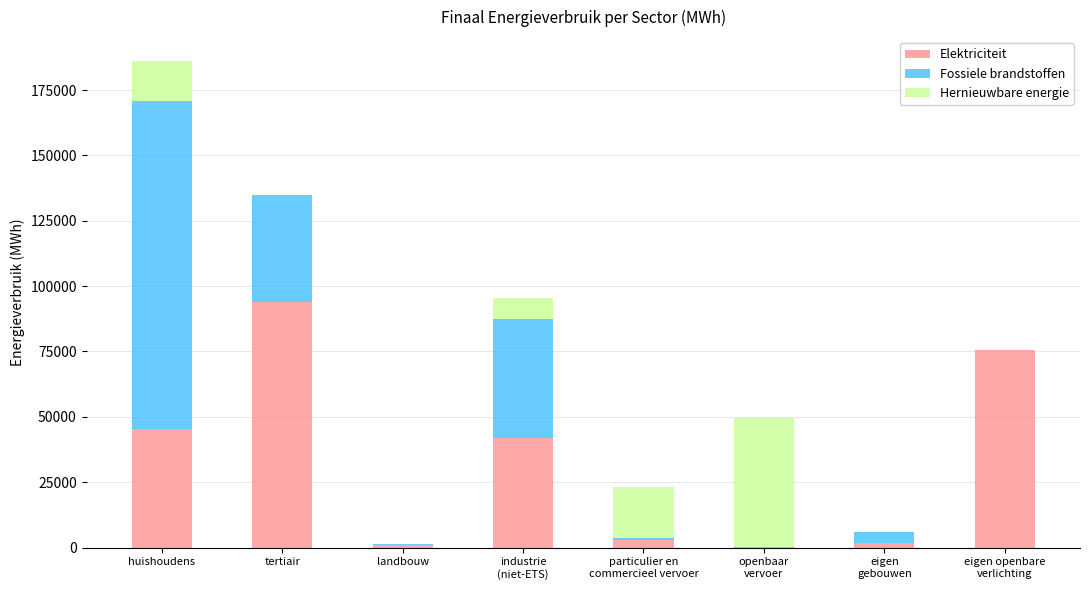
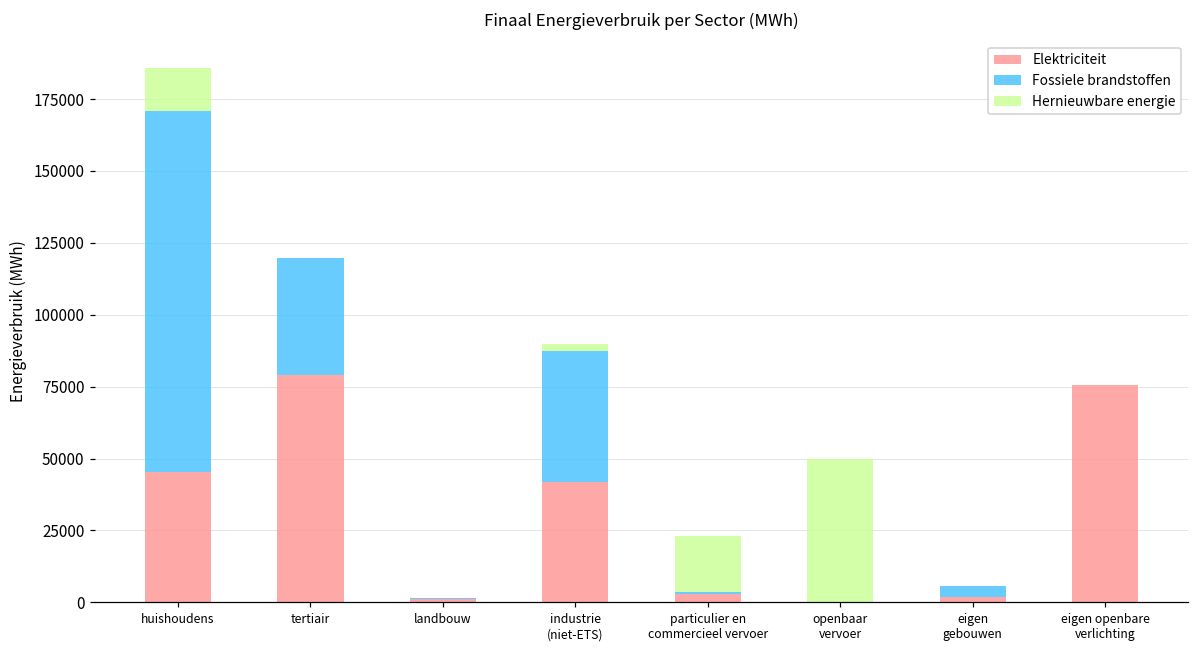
  {
    "Elektriciteit": {
      "huishoudens": 45000,
-     "tertiair": 94000,
+     "tertiair": 79000,
      "landbouw": 1000,
      "industrie (niet-ETS)": 42000,
      "particulier en commercieel vervoer": 3000,
      "eigen gebouwen": 2000,
      "eigen openbare verlichting": 76000
    },
    "Fossiele brandstoffen": {
      "huishoudens": 126000,
      "tertiair": 41000,
      "industrie (niet-ETS)": 46000,
      "openbaar vervoer": 0,
      "eigen gebouwen": 4000,
      "eigen openbare verlichting": 0
    },
    "Hernieuwbare energie": {
      "huishoudens": 15000,
      "tertiair": 0,
      "landbouw": 0,
-     "industrie (niet-ETS)": 8000,
+     "industrie (niet-ETS)": 2000,
      "particulier en commercieel vervoer": 19000,
      "openbaar vervoer": 50000,
      "eigen gebouwen": 0,
      "eigen openbare verlichting": 0
    }
  }
